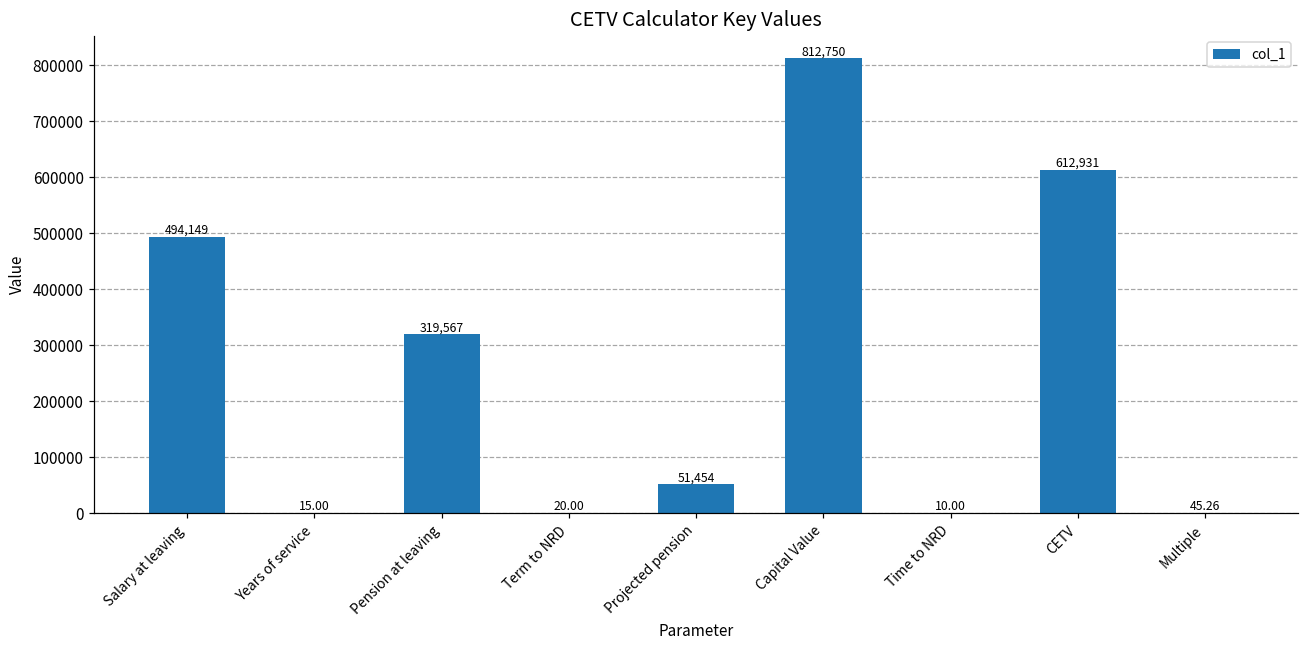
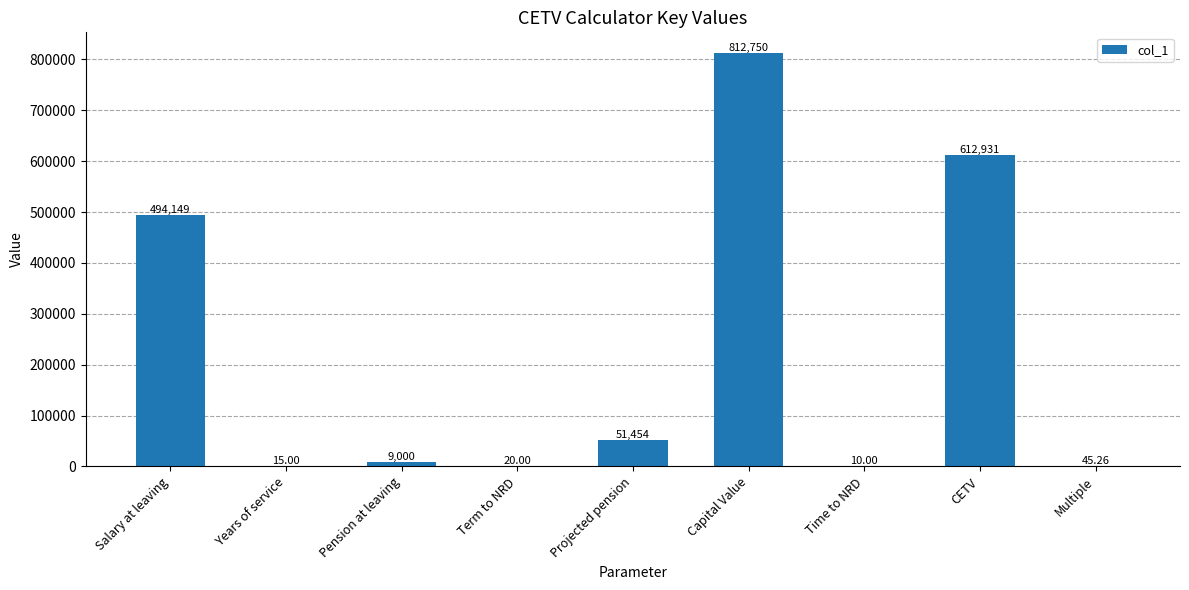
  {
    "Salary at leaving": "494,149",
    "Years of service": "15.00",
-   "Pension at leaving": "319,567",
+   "Pension at leaving": "9,000",
    "Term to NRD": "20.00",
    "Projected pension": "51,454",
    "Capital Value": "812,750",
    "Time to NRD": "10.00",
    "CETV": "612,931",
    "Multiple": "45.26"
  }
